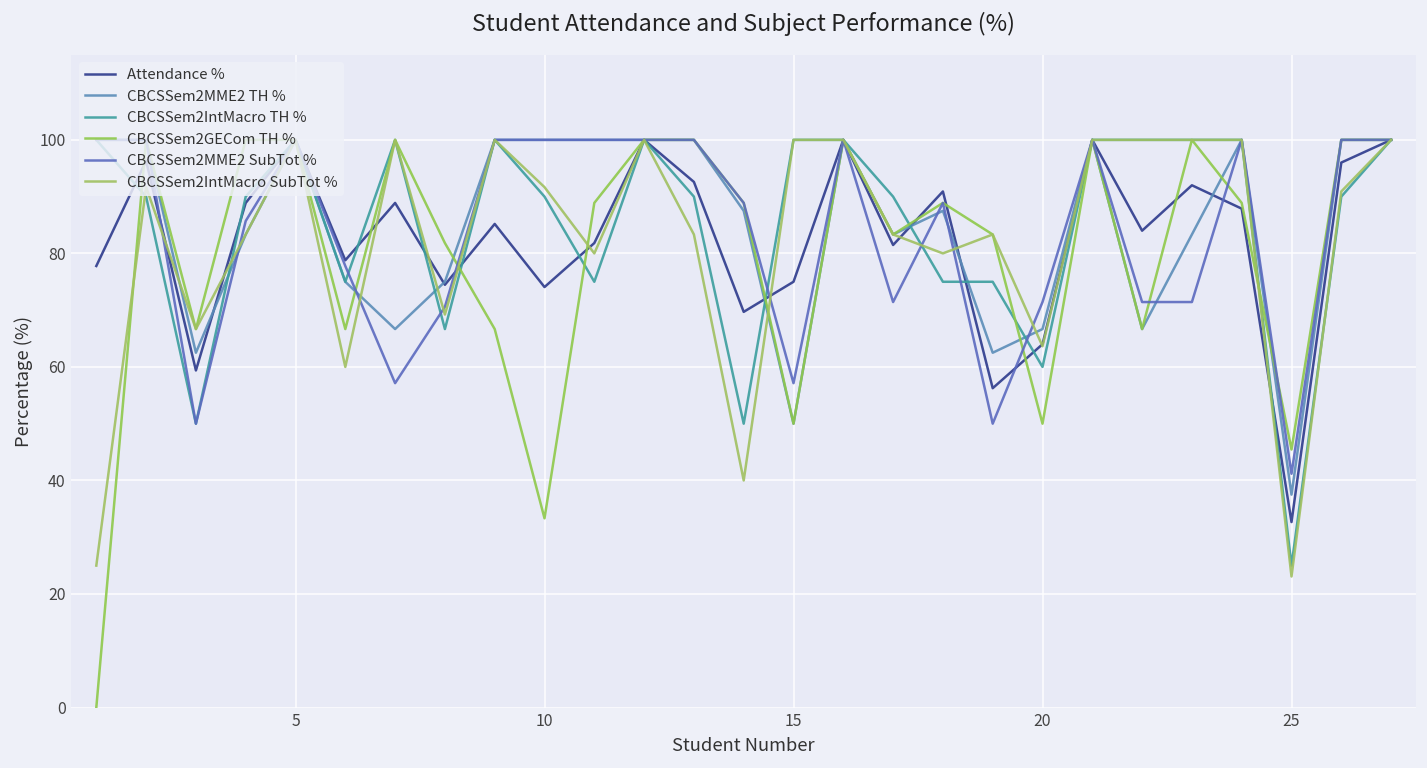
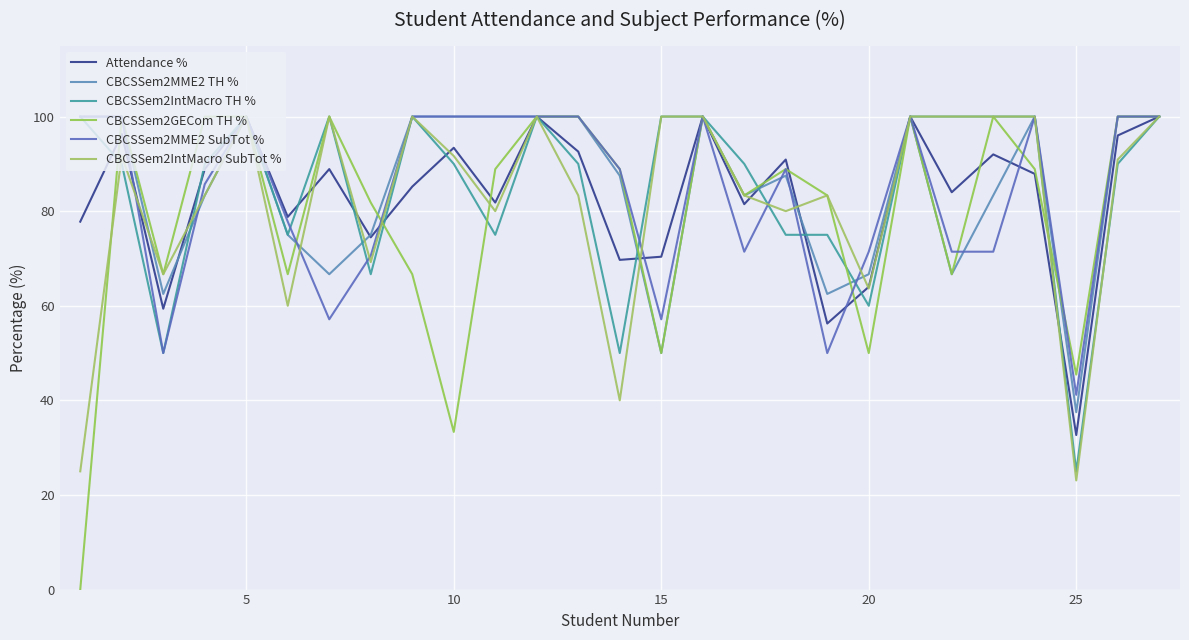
  {
    "Attendance %": {
-     "10": 74,
-     "15": 75,
+     "10": 93,
+     "15": 70,
      "25": 33
    }
  }
